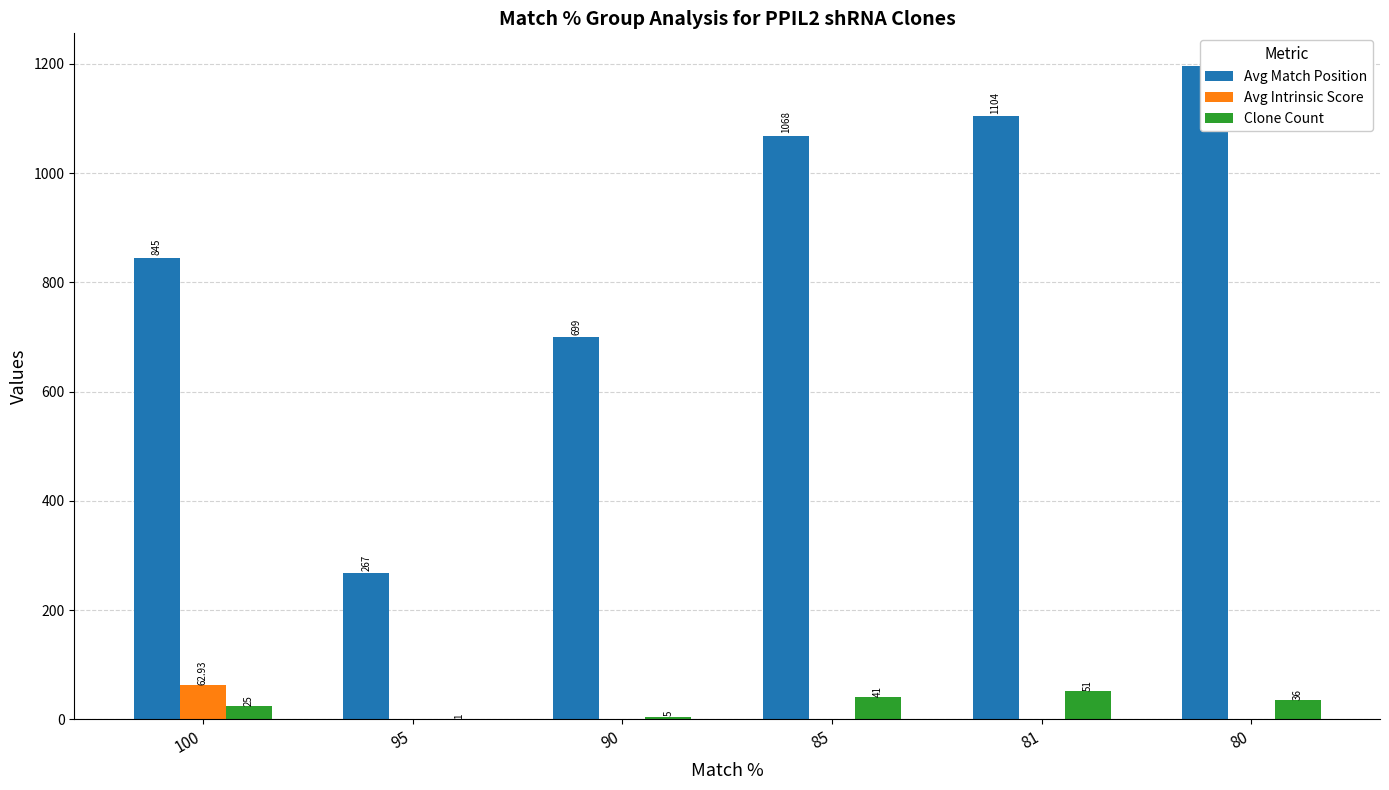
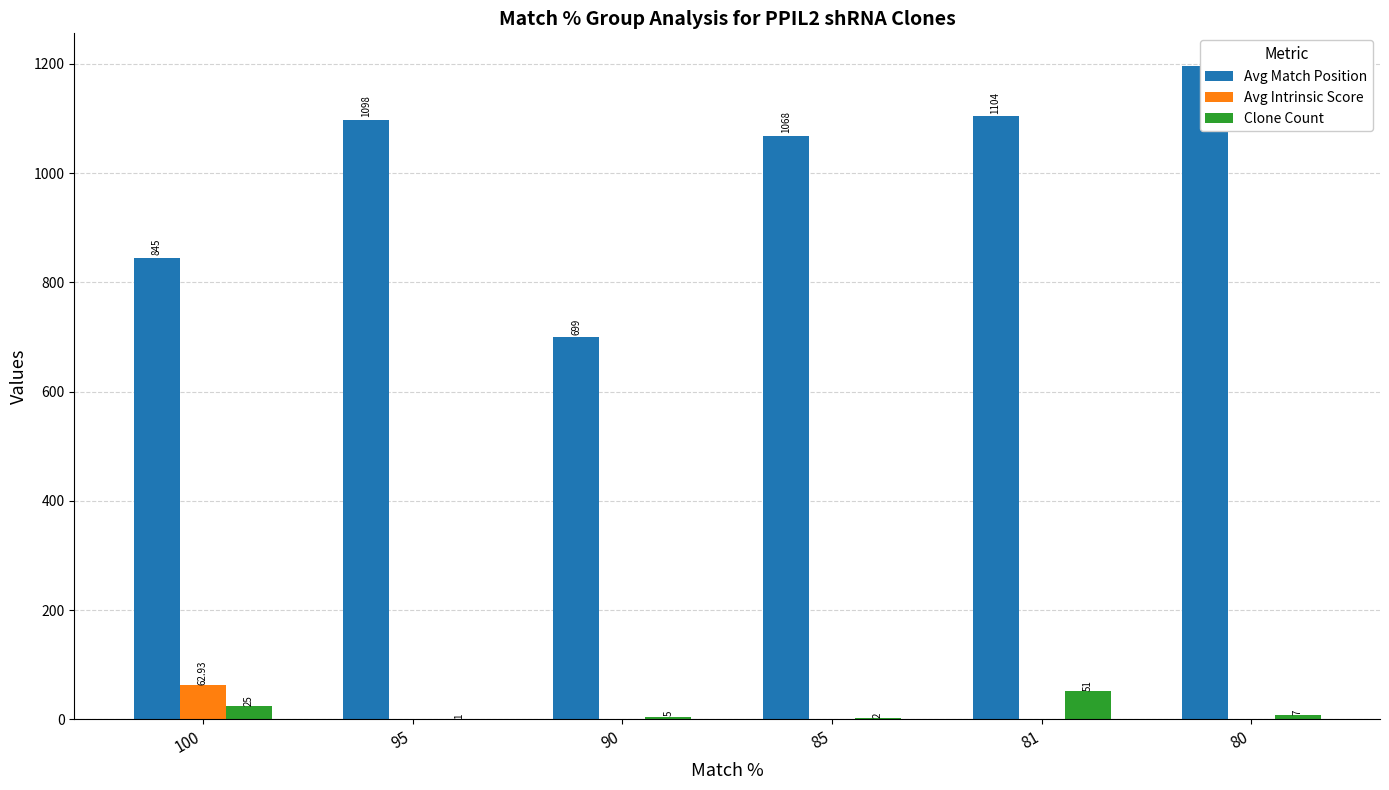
  {
    "Avg Match Position": {
      "100": 845,
-     "95": 267,
+     "95": 1098,
      "90": 699,
      "85": 1068,
      "81": 1104
    },
    "Avg Intrinsic Score": {
      "100": 62.93
    },
    "Clone Count": {
      "100": 25,
      "95": 1,
      "90": 5,
-     "85": 41,
+     "85": 2,
      "81": 51,
-     "80": 36
+     "80": 7
    }
  }
